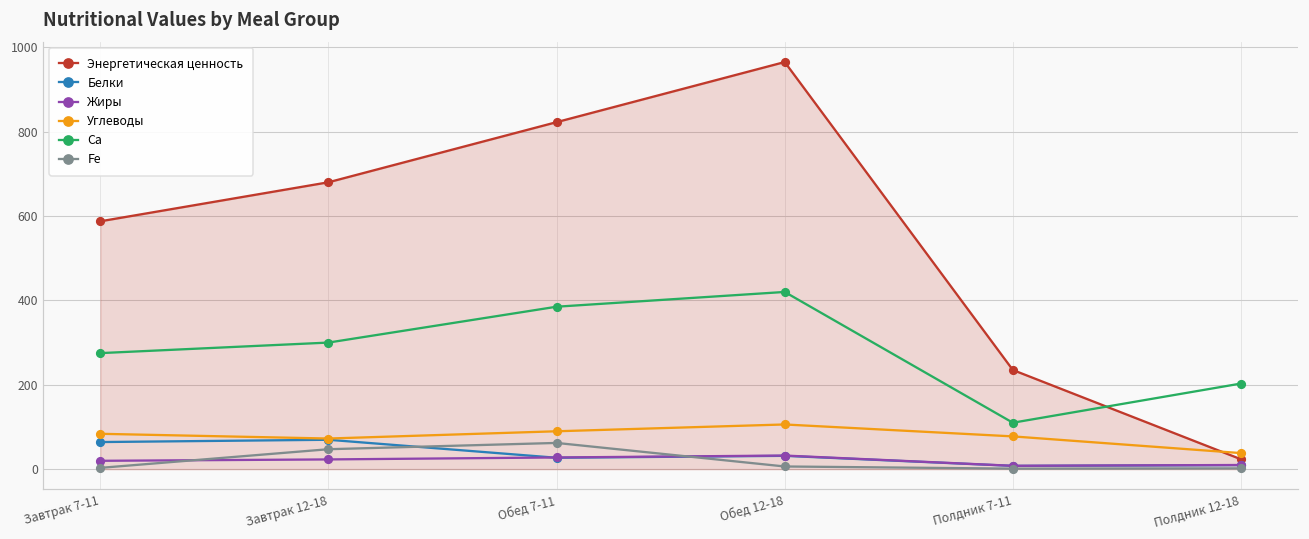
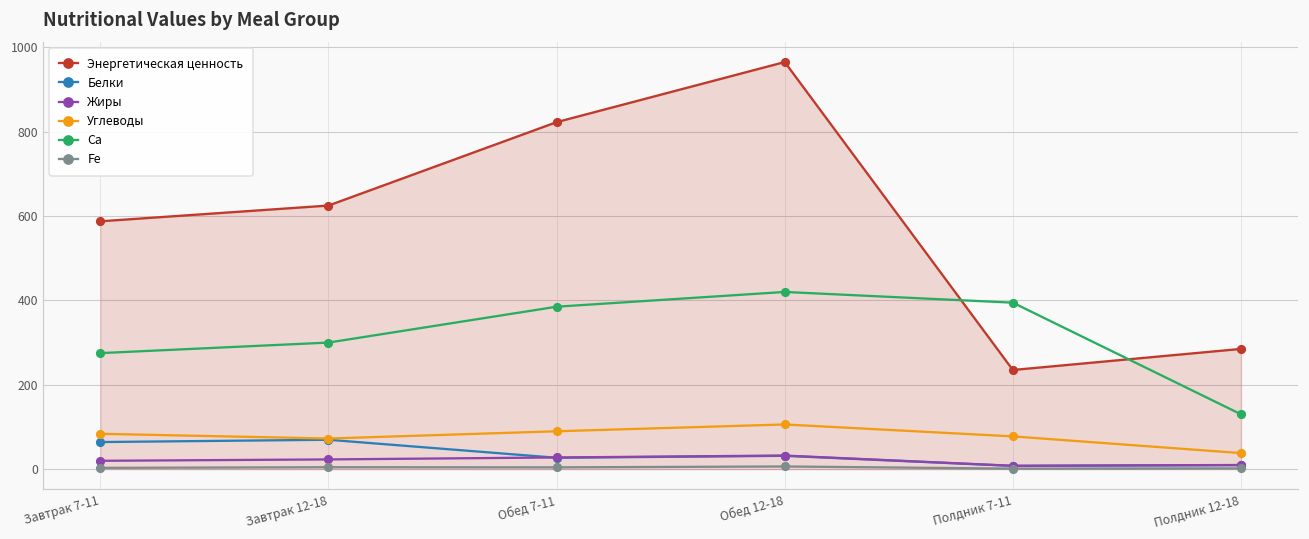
  {
    "Энергетическая ценность": {
      "Завтрак 7-11": 590,
-     "Завтрак 12-18": 680,
+     "Завтрак 12-18": 620,
      "Обед 7-11": 820,
      "Обед 12-18": 970,
      "Полдник 7-11": 240,
-     "Полдник 12-18": 20
+     "Полдник 12-18": 290
    },
    "Белки": {
      "Завтрак 7-11": 60
    },
    "Жиры": {
      "Завтрак 7-11": 20,
      "Завтрак 12-18": 20
    },
    "Углеводы": {
      "Завтрак 7-11": 80,
      "Обед 7-11": 90,
      "Обед 12-18": 110,
      "Полдник 7-11": 80,
      "Полдник 12-18": 40
    },
    "Ca": {
      "Завтрак 7-11": 280,
      "Завтрак 12-18": 300,
      "Обед 7-11": 390,
      "Обед 12-18": 420,
-     "Полдник 7-11": 110,
-     "Полдник 12-18": 200
+     "Полдник 7-11": 390,
+     "Полдник 12-18": 130
    },
    "Fe": {
      "Завтрак 7-11": 0,
-     "Завтрак 12-18": 50,
-     "Обед 7-11": 60,
+     "Завтрак 12-18": 0,
+     "Обед 7-11": 0,
      "Обед 12-18": 10,
      "Полдник 12-18": 0
    }
  }
